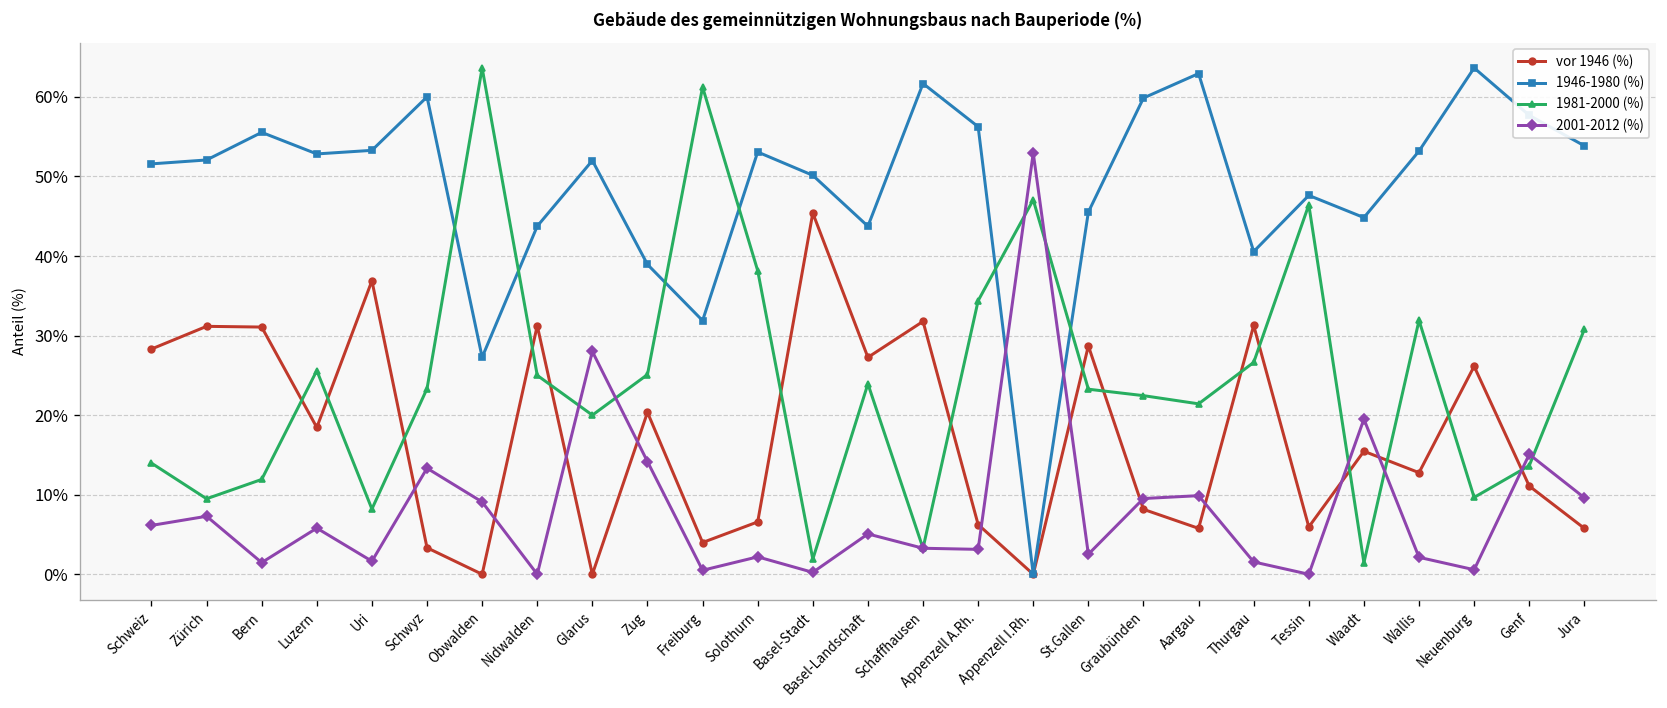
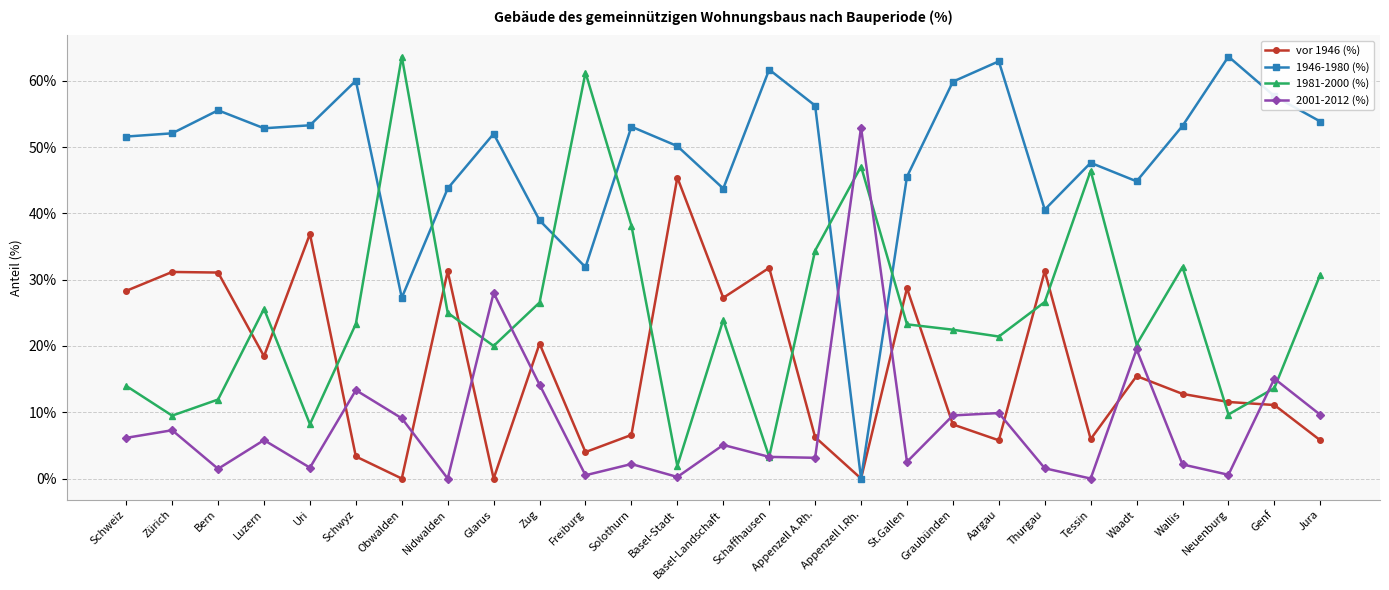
  {
    "vor 1946 (%)": {
      "Schweiz": "28%",
      "Zürich": "31%",
      "Bern": "31%",
      "Luzern": "18%",
      "Uri": "37%",
      "Schwyz": "3%",
      "Obwalden": "0%",
      "Nidwalden": "31%",
      "Glarus": "0%",
      "Zug": "20%",
      "Freiburg": "4%",
      "Solothurn": "7%",
      "Basel-Stadt": "45%",
      "Basel-Landschaft": "27%",
      "Schaffhausen": "32%",
      "Appenzell A.Rh.": "6%",
      "St.Gallen": "29%",
      "Graubünden": "8%",
      "Aargau": "6%",
      "Thurgau": "31%",
      "Tessin": "6%",
      "Waadt": "15%",
      "Wallis": "13%",
-     "Neuenburg": "26%",
+     "Neuenburg": "12%",
      "Genf": "11%",
      "Jura": "6%"
    },
    "1946-1980 (%)": {
      "Schweiz": "52%",
      "Zürich": "52%",
      "Bern": "56%",
      "Luzern": "53%",
      "Uri": "53%",
      "Schwyz": "60%",
      "Obwalden": "27%",
      "Nidwalden": "44%",
      "Glarus": "52%",
      "Zug": "39%",
      "Freiburg": "32%",
      "Solothurn": "53%",
      "Basel-Stadt": "50%",
      "Basel-Landschaft": "44%",
      "Schaffhausen": "62%",
      "Appenzell A.Rh.": "56%",
      "St.Gallen": "46%",
      "Graubünden": "60%",
      "Aargau": "63%",
      "Thurgau": "41%",
      "Tessin": "48%",
      "Waadt": "45%",
      "Wallis": "53%",
      "Neuenburg": "64%",
      "Jura": "54%"
    },
    "1981-2000 (%)": {
      "Schweiz": "14%",
      "Zürich": "9%",
      "Bern": "12%",
      "Luzern": "26%",
      "Uri": "8%",
      "Schwyz": "23%",
      "Obwalden": "64%",
      "Nidwalden": "25%",
      "Glarus": "20%",
-     "Zug": "25%",
+     "Zug": "27%",
      "Freiburg": "61%",
      "Solothurn": "38%",
      "Basel-Stadt": "2%",
      "Basel-Landschaft": "24%",
      "Appenzell A.Rh.": "34%",
      "Appenzell I.Rh.": "47%",
      "St.Gallen": "23%",
      "Graubünden": "22%",
      "Aargau": "21%",
      "Thurgau": "27%",
      "Tessin": "46%",
-     "Waadt": "1%",
+     "Waadt": "20%",
      "Wallis": "32%",
      "Neuenburg": "10%",
      "Genf": "14%",
      "Jura": "31%"
    },
    "2001-2012 (%)": {
      "Schweiz": "6%",
      "Zürich": "7%",
      "Bern": "1%",
      "Luzern": "6%",
      "Uri": "2%",
      "Schwyz": "13%",
      "Obwalden": "9%",
      "Nidwalden": "0%",
      "Glarus": "28%",
      "Zug": "14%",
      "Freiburg": "1%",
      "Solothurn": "2%",
      "Basel-Stadt": "0%",
      "Basel-Landschaft": "5%",
      "Appenzell A.Rh.": "3%",
      "Appenzell I.Rh.": "53%",
      "St.Gallen": "3%",
      "Graubünden": "10%",
      "Aargau": "10%",
      "Thurgau": "2%",
      "Tessin": "0%",
      "Waadt": "20%",
      "Wallis": "2%",
      "Neuenburg": "1%",
      "Genf": "15%",
      "Jura": "10%"
    }
  }
